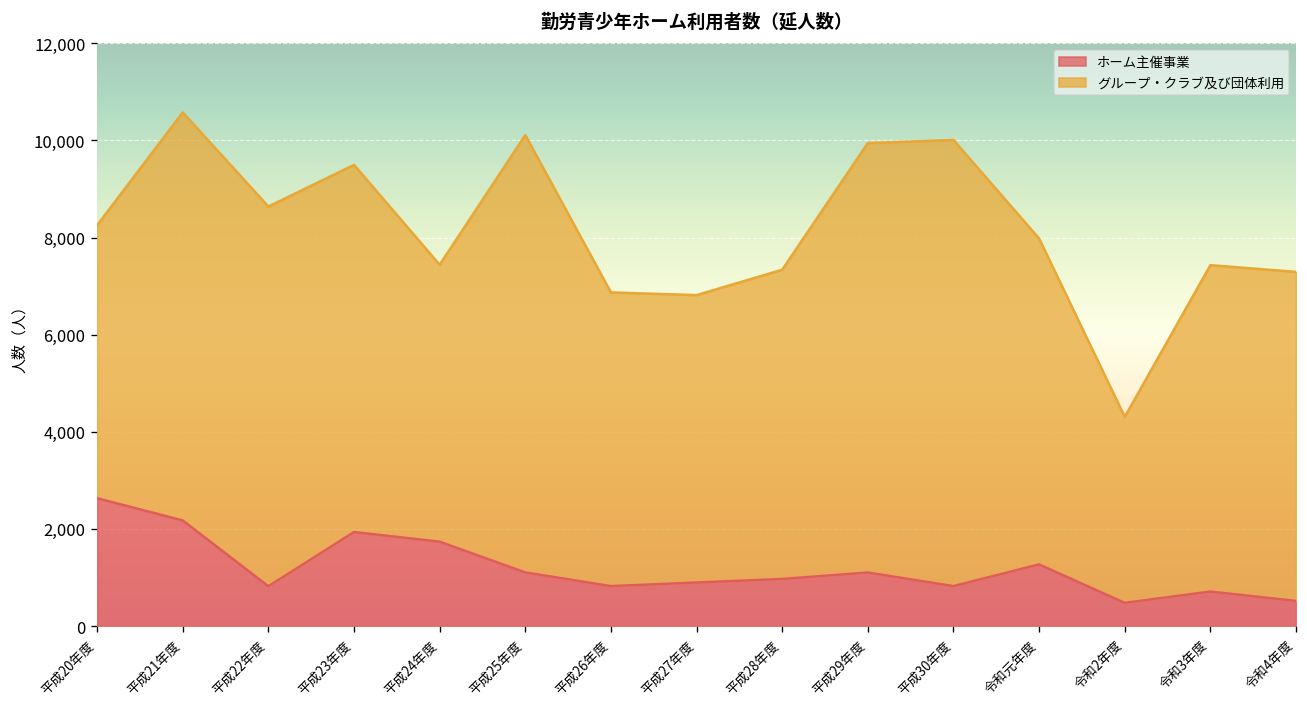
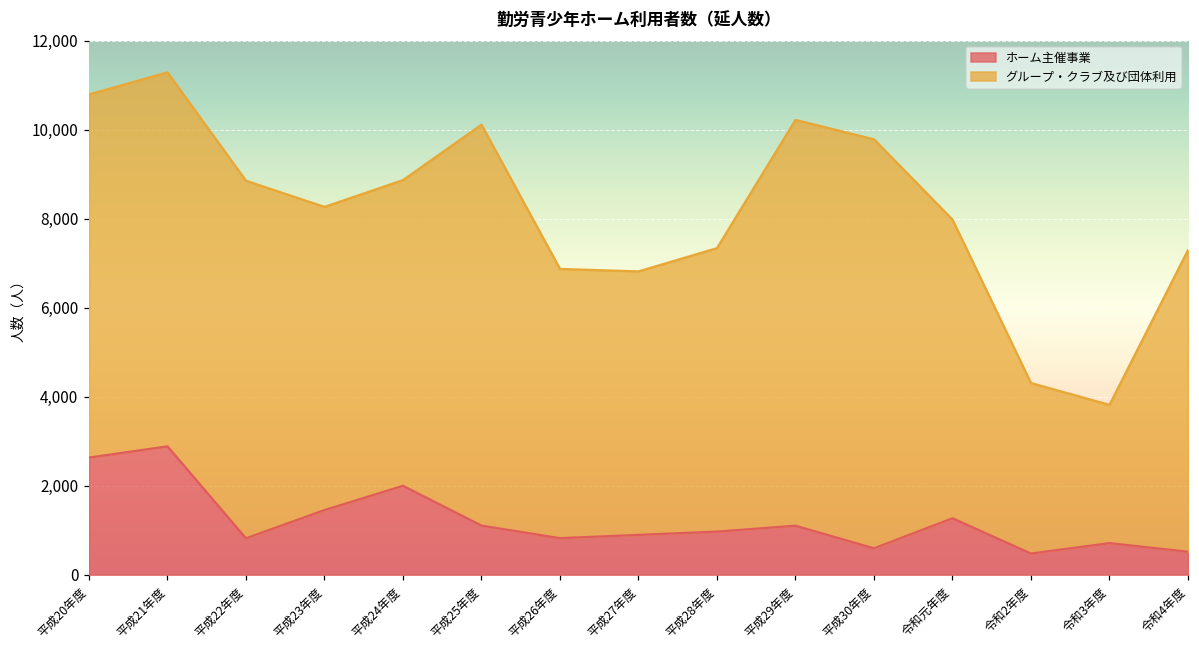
  {
    "ホーム主催事業": {
      "平成20年度": "2,600",
-     "平成21年度": "2,200",
+     "平成21年度": "2,900",
      "平成22年度": "800",
-     "平成23年度": "1,900",
-     "平成24年度": "1,700",
+     "平成23年度": "1,500",
+     "平成24年度": "2,000",
      "平成25年度": "1,100",
      "平成26年度": "800",
      "平成27年度": "900",
      "平成28年度": "1,000",
      "平成29年度": "1,100",
-     "平成30年度": "800",
+     "平成30年度": "600",
      "令和元年度": "1,300",
      "令和2年度": "500",
      "令和3年度": "700",
      "令和4年度": "500"
    },
    "グループ・クラブ及び団体利用": {
-     "平成20年度": "5,600",
+     "平成20年度": "8,200",
      "平成21年度": "8,400",
-     "平成22年度": "7,800",
-     "平成23年度": "7,600",
-     "平成24年度": "5,700",
+     "平成22年度": "8,000",
+     "平成23年度": "6,800",
+     "平成24年度": "6,900",
      "平成25年度": "9,000",
      "平成26年度": "6,000",
      "平成27年度": "5,900",
      "平成28年度": "6,400",
-     "平成29年度": "8,800",
+     "平成29年度": "9,100",
      "平成30年度": "9,200",
      "令和元年度": "6,700",
      "令和2年度": "3,800",
-     "令和3年度": "6,700",
+     "令和3年度": "3,100",
      "令和4年度": "6,800"
    }
  }
